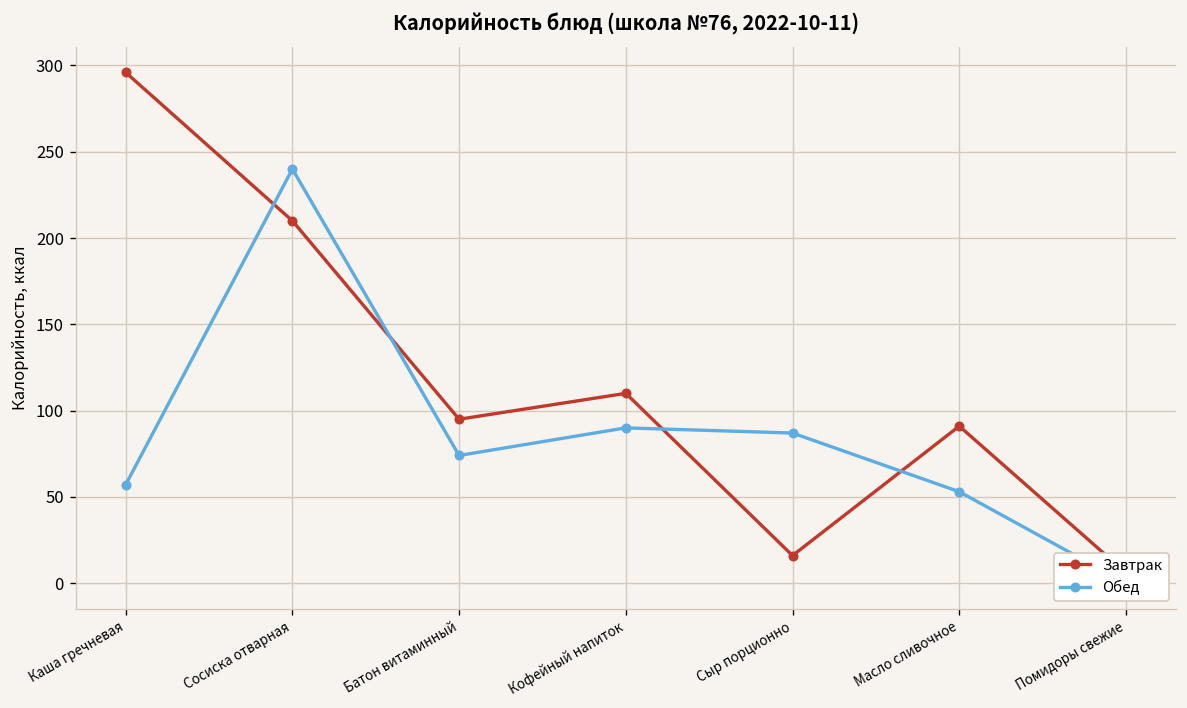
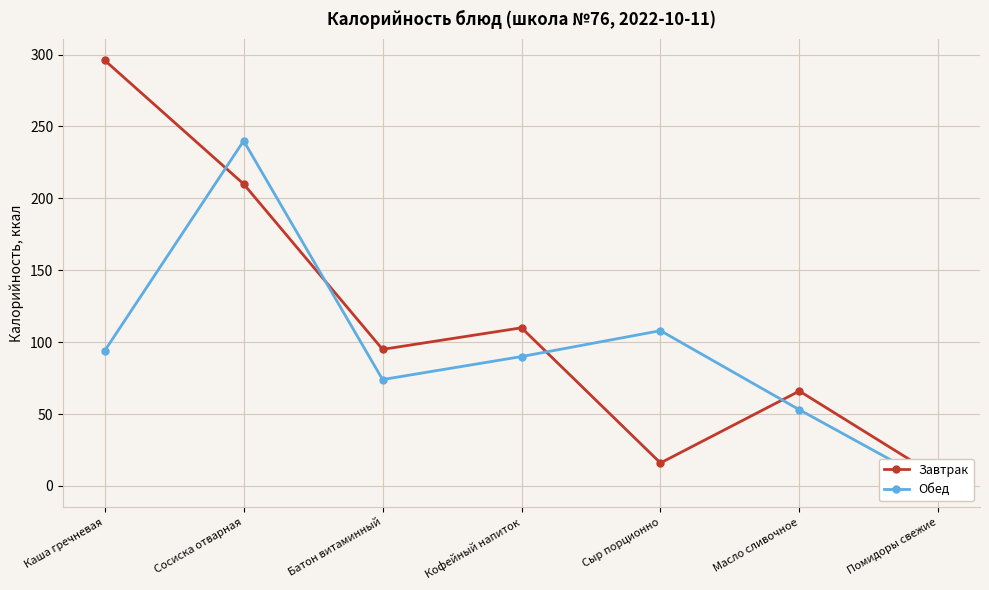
  {
    "Завтрак": {
      "Каша гречневая": 296,
      "Сосиска отварная": 210,
      "Батон витаминный": 95,
      "Кофейный напиток": 110,
      "Сыр порционно": 16,
-     "Масло сливочное": 91
+     "Масло сливочное": 66
    },
    "Обед": {
-     "Каша гречневая": 57,
+     "Каша гречневая": 94,
      "Сосиска отварная": 240,
      "Батон витаминный": 74,
      "Кофейный напиток": 90,
-     "Сыр порционно": 87,
+     "Сыр порционно": 108,
      "Масло сливочное": 53
    }
  }
